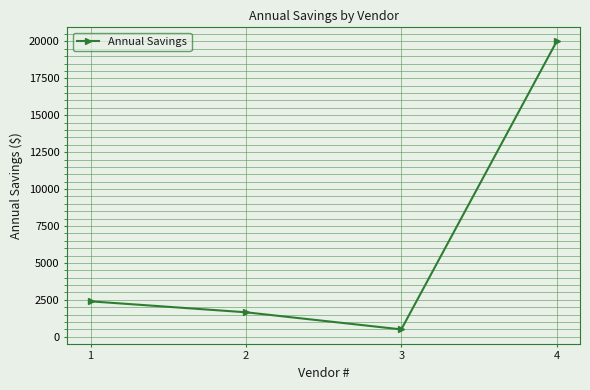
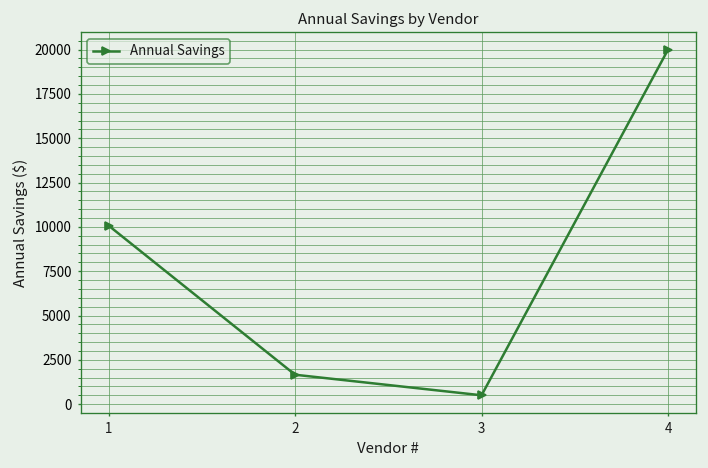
  {
-   "1": 2400,
+   "1": 10100,
    "2": 1700,
    "3": 500,
    "4": 20000
  }
